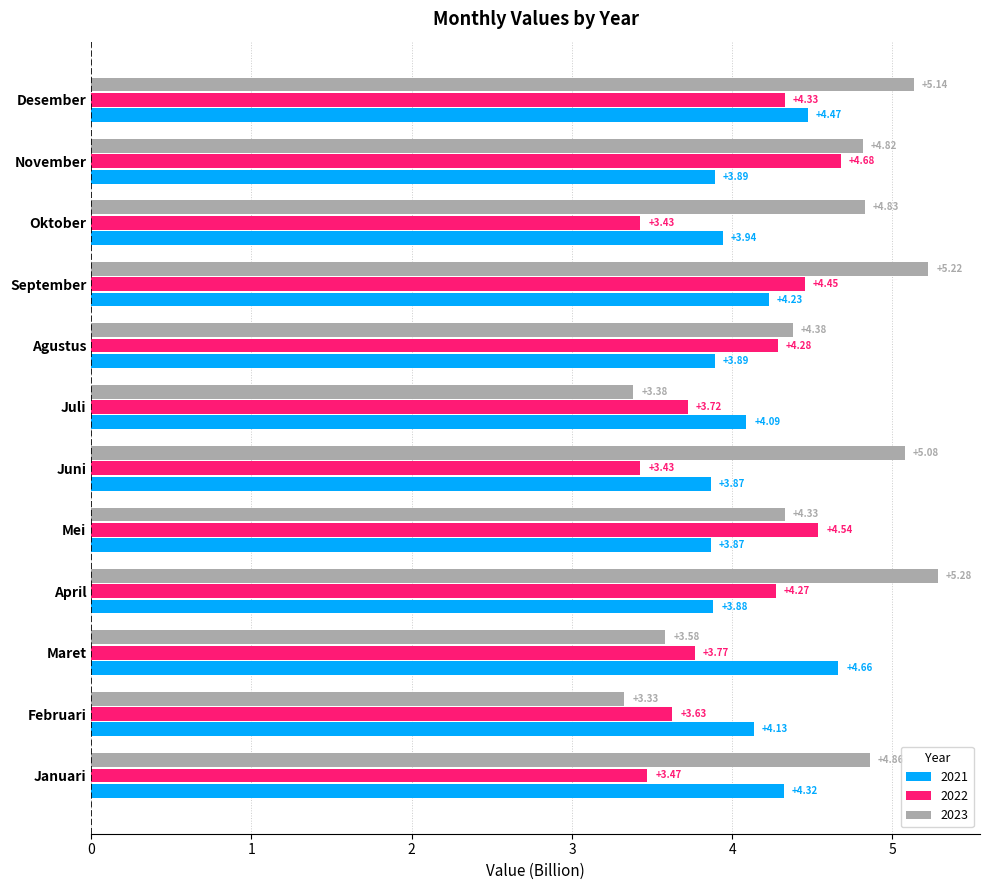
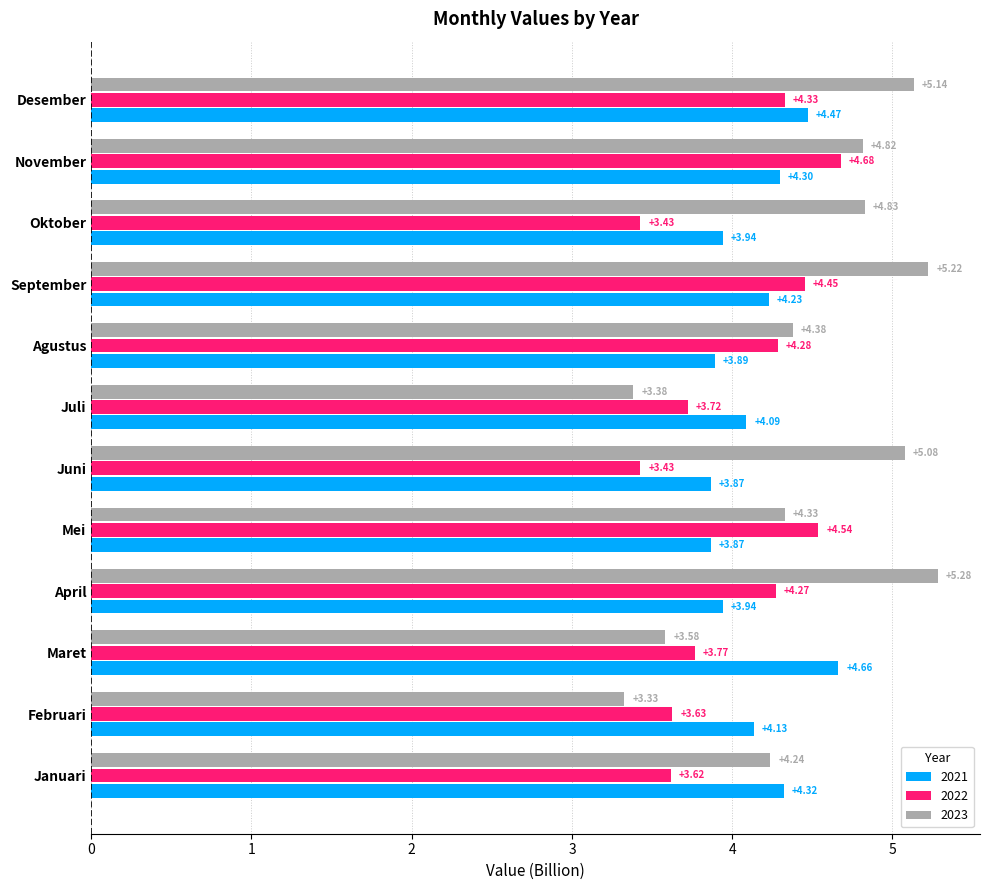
  {
    "2021": {
      "Desember": "+4.47",
-     "November": "+3.89",
+     "November": "+4.30",
      "Oktober": "+3.94",
      "September": "+4.23",
      "Agustus": "+3.89",
      "Juli": "+4.09",
      "Juni": "+3.87",
      "Mei": "+3.87",
-     "April": "+3.88",
+     "April": "+3.94",
      "Maret": "+4.66",
      "Februari": "+4.13",
      "Januari": "+4.32"
    },
    "2022": {
      "Desember": "+4.33",
      "November": "+4.68",
      "Oktober": "+3.43",
      "September": "+4.45",
      "Agustus": "+4.28",
      "Juli": "+3.72",
      "Juni": "+3.43",
      "Mei": "+4.54",
      "April": "+4.27",
      "Maret": "+3.77",
      "Februari": "+3.63",
-     "Januari": "+3.47"
+     "Januari": "+3.62"
    },
    "2023": {
-     "Januari": "4.86"
+     "Januari": "4.24"
    }
  }
